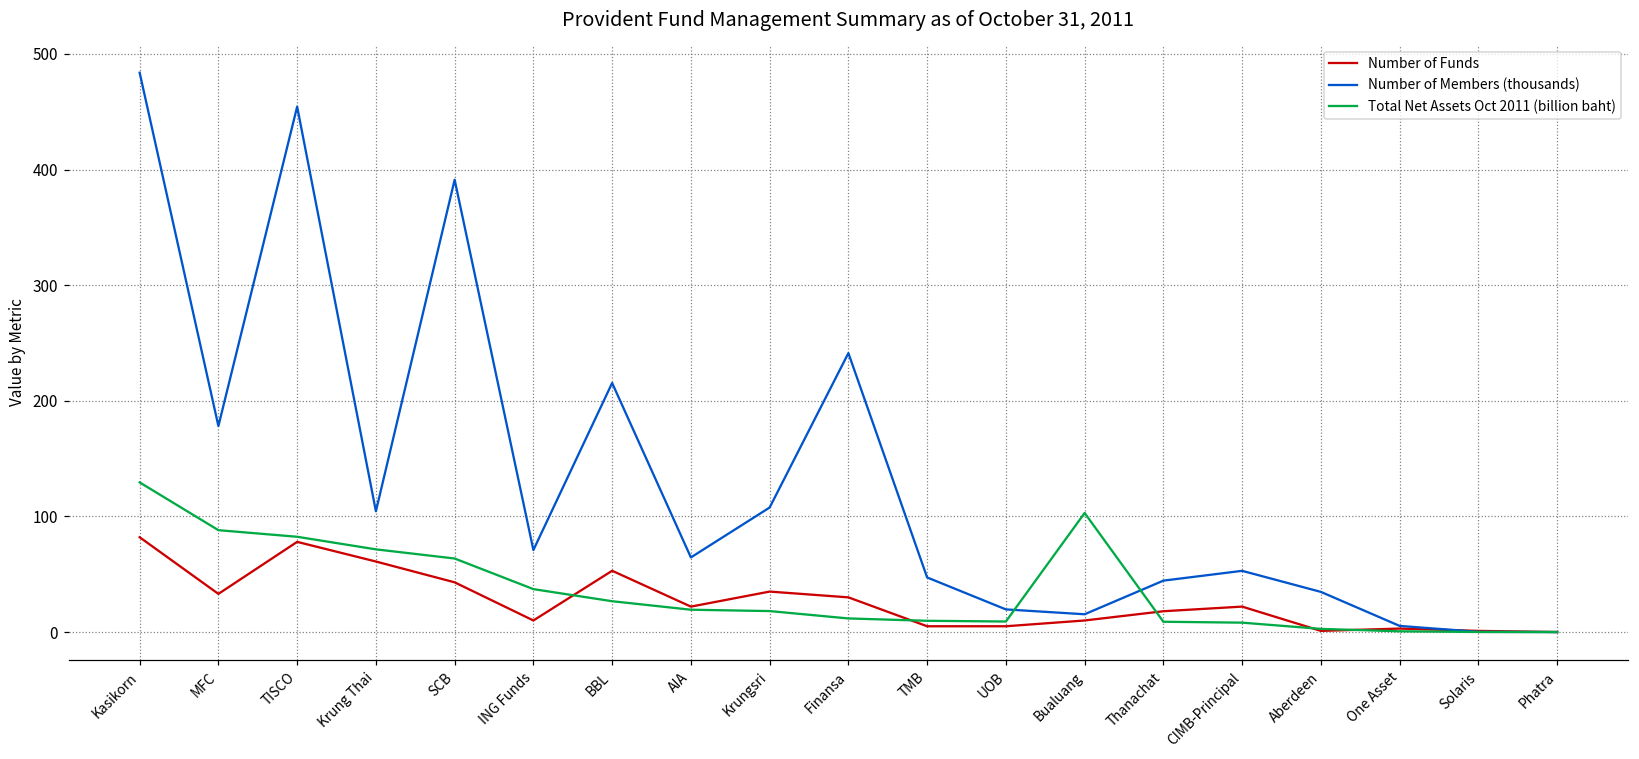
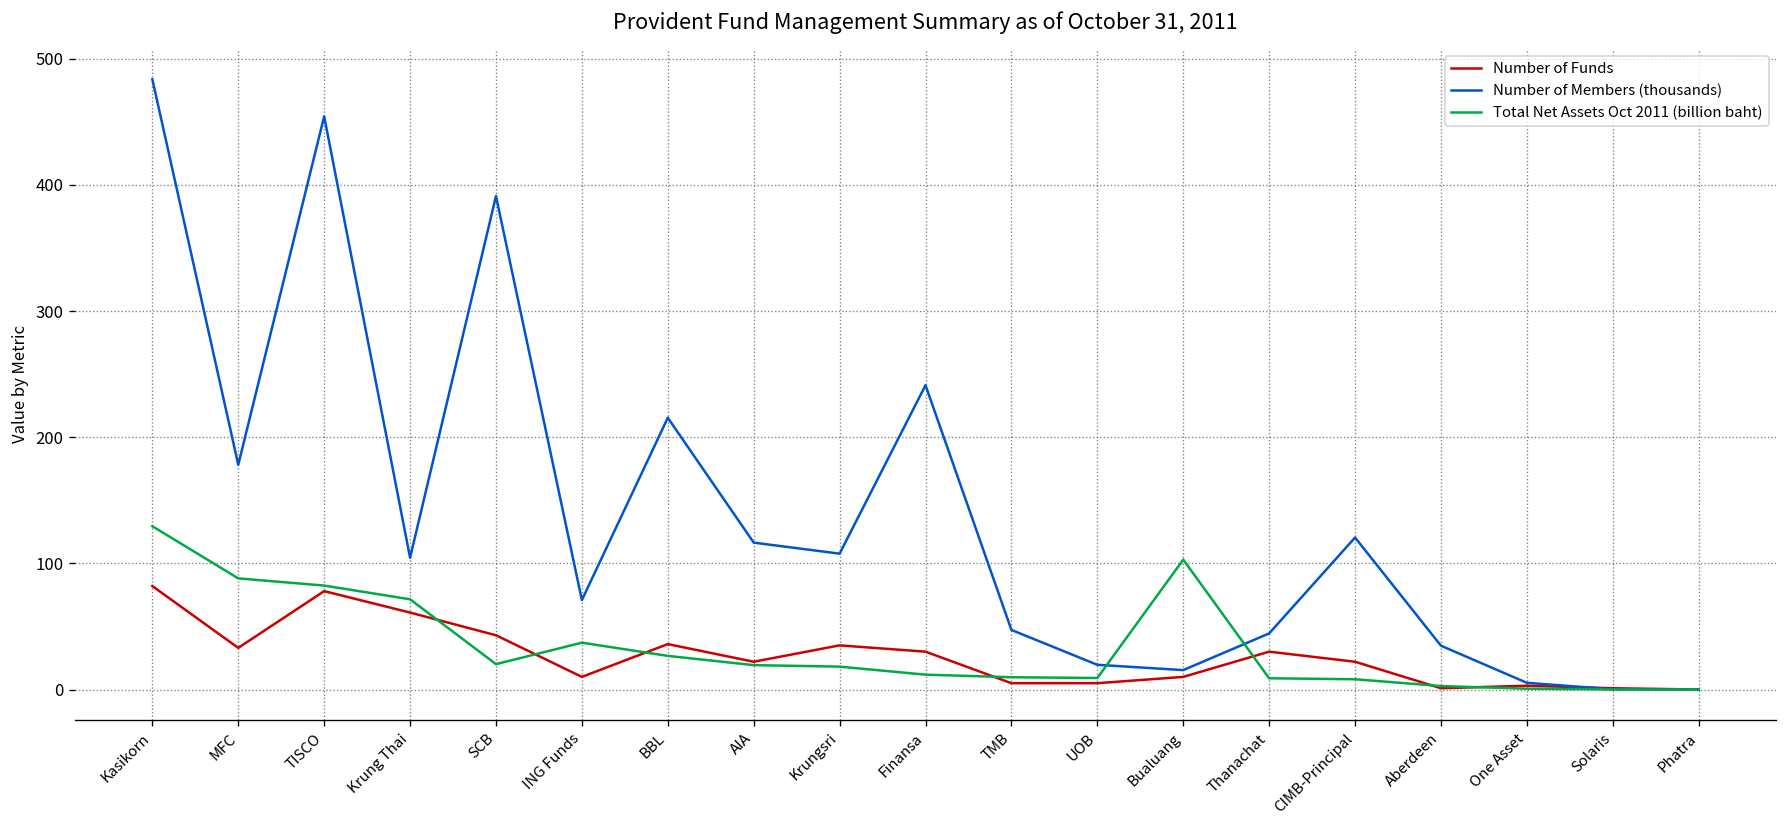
  {
    "Number of Funds": {
      "Kasikorn": 82,
      "MFC": 33,
      "TISCO": 78,
      "Krung Thai": 61,
      "SCB": 43,
      "ING Funds": 10,
-     "BBL": 53,
+     "BBL": 36,
      "AIA": 22,
      "Krungsri": 35,
      "Finansa": 30,
      "TMB": 5,
      "UOB": 5,
      "Bualuang": 10,
-     "Thanachat": 18,
+     "Thanachat": 30,
      "CIMB-Principal": 22
    },
    "Number of Members (thousands)": {
      "Kasikorn": 484,
      "MFC": 178,
      "TISCO": 454,
      "Krung Thai": 104,
      "SCB": 391,
      "ING Funds": 71,
      "BBL": 215,
-     "AIA": 65,
+     "AIA": 116,
      "Krungsri": 108,
      "Finansa": 241,
      "TMB": 47,
      "UOB": 20,
      "Bualuang": 15,
      "Thanachat": 44,
-     "CIMB-Principal": 53,
+     "CIMB-Principal": 120,
      "Aberdeen": 35
    },
    "Total Net Assets Oct 2011 (billion baht)": {
      "Kasikorn": 129,
      "MFC": 88,
      "TISCO": 82,
      "Krung Thai": 72,
-     "SCB": 64,
+     "SCB": 20,
      "ING Funds": 37,
      "BBL": 27,
      "AIA": 19,
      "Krungsri": 18,
      "Finansa": 12,
      "TMB": 10,
      "UOB": 9,
      "Bualuang": 103,
      "Thanachat": 9,
      "CIMB-Principal": 8
    }
  }
